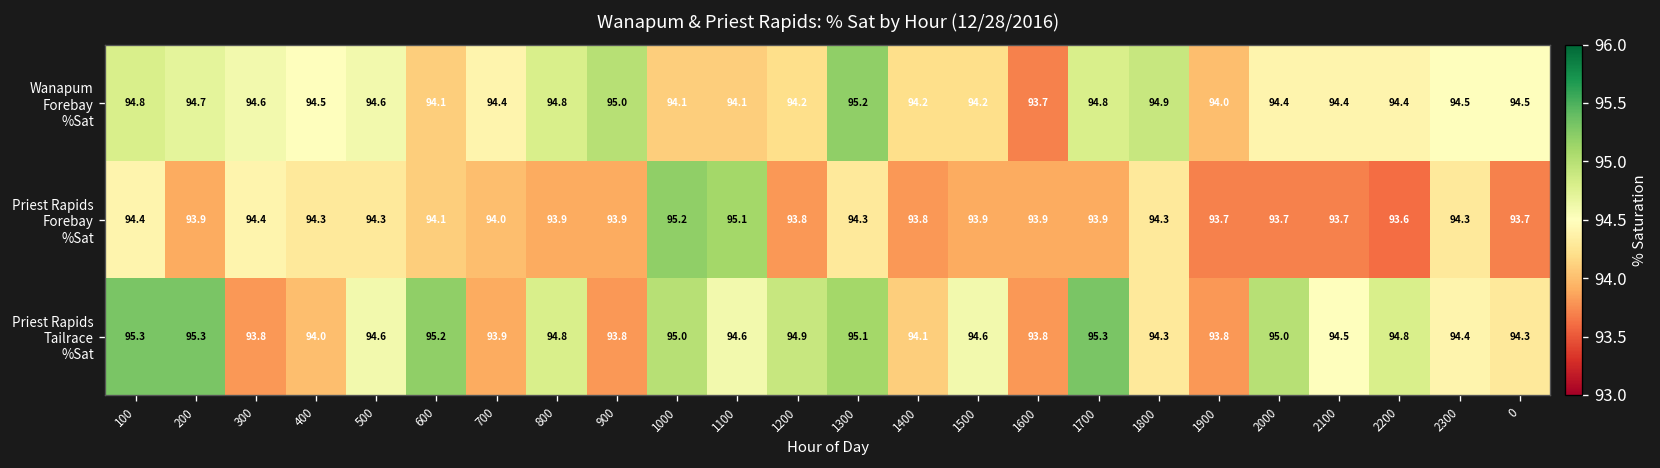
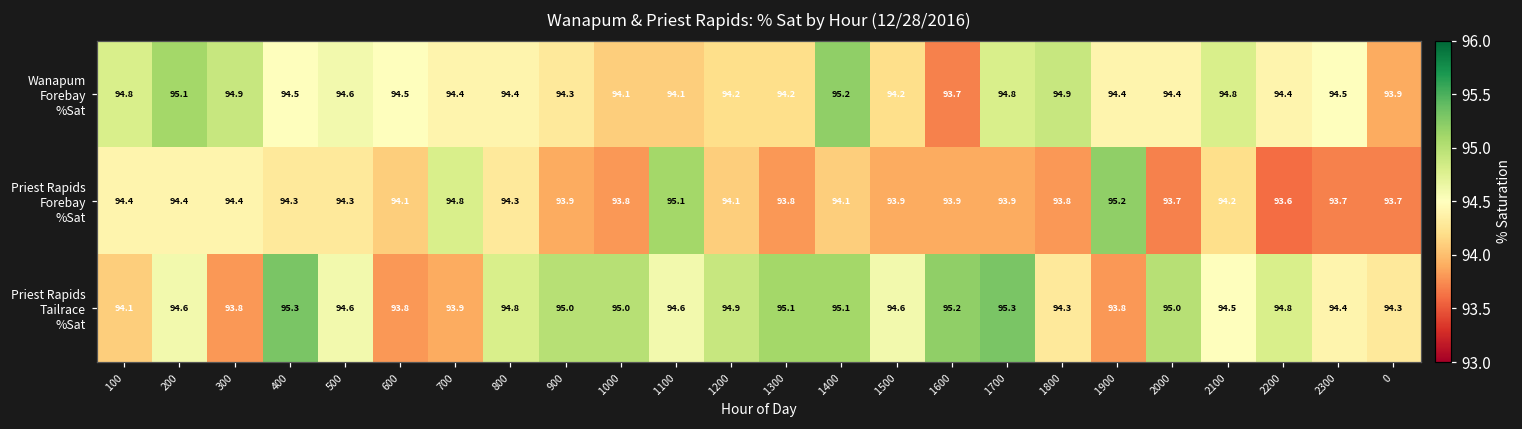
  {
    "Wanapum Forebay %Sat": {
      "100": 94.8,
-     "200": 94.7,
-     "300": 94.6,
+     "200": 95.1,
+     "300": 94.9,
      "400": 94.5,
      "500": 94.6,
-     "600": 94.1,
+     "600": 94.5,
      "700": 94.4,
-     "800": 94.8,
-     "900": 95.0,
+     "800": 94.4,
+     "900": 94.3,
      "1000": 94.1,
      "1100": 94.1,
      "1200": 94.2,
-     "1300": 95.2,
-     "1400": 94.2,
+     "1300": 94.2,
+     "1400": 95.2,
      "1500": 94.2,
      "1600": 93.7,
      "1700": 94.8,
      "1800": 94.9,
-     "1900": 94.0,
+     "1900": 94.4,
      "2000": 94.4,
-     "2100": 94.4,
+     "2100": 94.8,
      "2200": 94.4,
      "2300": 94.5,
-     "0": 94.5
+     "0": 93.9
    },
    "Priest Rapids Forebay %Sat": {
      "100": 94.4,
-     "200": 93.9,
+     "200": 94.4,
      "300": 94.4,
      "400": 94.3,
      "500": 94.3,
      "600": 94.1,
-     "700": 94.0,
-     "800": 93.9,
+     "700": 94.8,
+     "800": 94.3,
      "900": 93.9,
-     "1000": 95.2,
+     "1000": 93.8,
      "1100": 95.1,
-     "1200": 93.8,
-     "1300": 94.3,
-     "1400": 93.8,
+     "1200": 94.1,
+     "1300": 93.8,
+     "1400": 94.1,
      "1500": 93.9,
      "1600": 93.9,
      "1700": 93.9,
-     "1800": 94.3,
-     "1900": 93.7,
+     "1800": 93.8,
+     "1900": 95.2,
      "2000": 93.7,
-     "2100": 93.7,
+     "2100": 94.2,
      "2200": 93.6,
-     "2300": 94.3,
+     "2300": 93.7,
      "0": 93.7
    },
    "Priest Rapids Tailrace %Sat": {
-     "100": 95.3,
-     "200": 95.3,
+     "100": 94.1,
+     "200": 94.6,
      "300": 93.8,
-     "400": 94.0,
+     "400": 95.3,
      "500": 94.6,
-     "600": 95.2,
+     "600": 93.8,
      "700": 93.9,
      "800": 94.8,
-     "900": 93.8,
+     "900": 95.0,
      "1000": 95.0,
      "1100": 94.6,
      "1200": 94.9,
      "1300": 95.1,
-     "1400": 94.1,
+     "1400": 95.1,
      "1500": 94.6,
-     "1600": 93.8,
+     "1600": 95.2,
      "1700": 95.3,
      "1800": 94.3,
      "1900": 93.8,
      "2000": 95.0,
      "2100": 94.5,
      "2200": 94.8,
      "2300": 94.4,
      "0": 94.3
    }
  }
